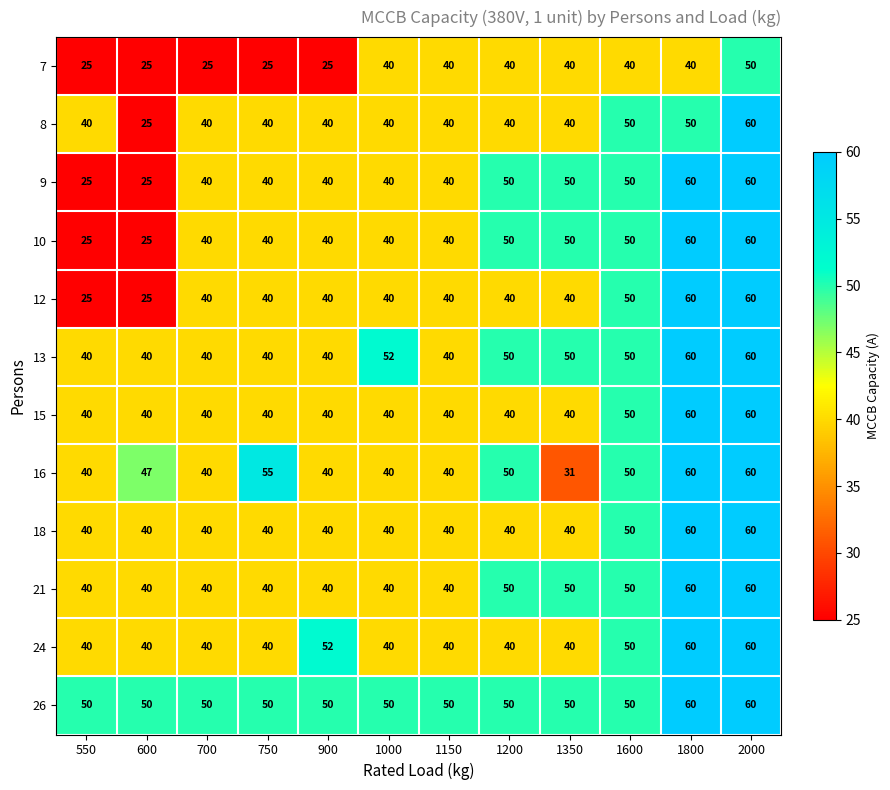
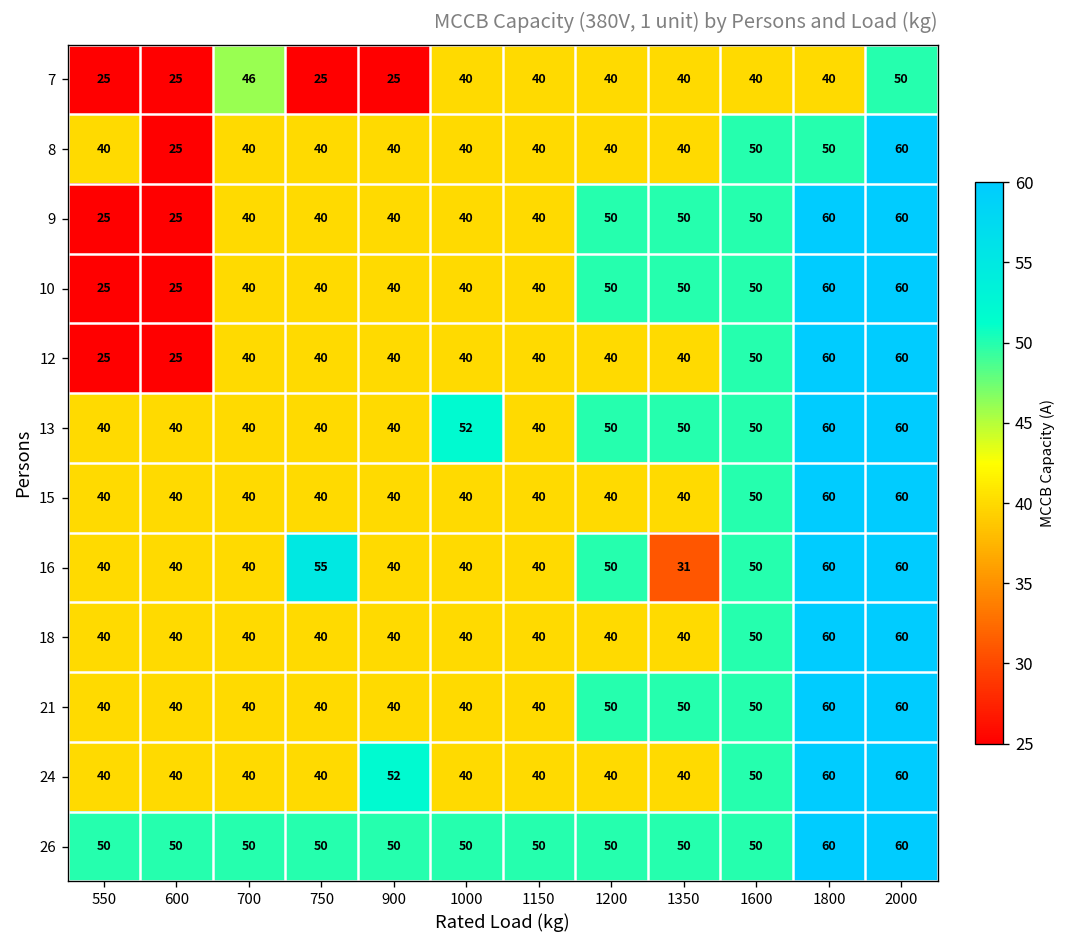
  {
    "7": {
      "550": 25,
      "600": 25,
-     "700": 25,
+     "700": 46,
      "750": 25,
      "900": 25,
      "1000": 40,
      "1150": 40,
      "1200": 40,
      "1350": 40,
      "1600": 40,
      "1800": 40,
      "2000": 50
    },
    "8": {
      "550": 40,
      "600": 25,
      "700": 40,
      "750": 40,
      "900": 40,
      "1000": 40,
      "1150": 40,
      "1200": 40,
      "1350": 40,
      "1600": 50,
      "1800": 50,
      "2000": 60
    },
    "9": {
      "550": 25,
      "600": 25,
      "700": 40,
      "750": 40,
      "900": 40,
      "1000": 40,
      "1150": 40,
      "1200": 50,
      "1350": 50,
      "1600": 50,
      "1800": 60,
      "2000": 60
    },
    "10": {
      "550": 25,
      "600": 25,
      "700": 40,
      "750": 40,
      "900": 40,
      "1000": 40,
      "1150": 40,
      "1200": 50,
      "1350": 50,
      "1600": 50,
      "1800": 60,
      "2000": 60
    },
    "12": {
      "550": 25,
      "600": 25,
      "700": 40,
      "750": 40,
      "900": 40,
      "1000": 40,
      "1150": 40,
      "1200": 40,
      "1350": 40,
      "1600": 50,
      "1800": 60,
      "2000": 60
    },
    "13": {
      "550": 40,
      "600": 40,
      "700": 40,
      "750": 40,
      "900": 40,
      "1000": 52,
      "1150": 40,
      "1200": 50,
      "1350": 50,
      "1600": 50,
      "1800": 60,
      "2000": 60
    },
    "15": {
      "550": 40,
      "600": 40,
      "700": 40,
      "750": 40,
      "900": 40,
      "1000": 40,
      "1150": 40,
      "1200": 40,
      "1350": 40,
      "1600": 50,
      "1800": 60,
      "2000": 60
    },
    "16": {
      "550": 40,
-     "600": 47,
+     "600": 40,
      "700": 40,
      "750": 55,
      "900": 40,
      "1000": 40,
      "1150": 40,
      "1200": 50,
      "1350": 31,
      "1600": 50,
      "1800": 60,
      "2000": 60
    },
    "18": {
      "550": 40,
      "600": 40,
      "700": 40,
      "750": 40,
      "900": 40,
      "1000": 40,
      "1150": 40,
      "1200": 40,
      "1350": 40,
      "1600": 50,
      "1800": 60,
      "2000": 60
    },
    "21": {
      "550": 40,
      "600": 40,
      "700": 40,
      "750": 40,
      "900": 40,
      "1000": 40,
      "1150": 40,
      "1200": 50,
      "1350": 50,
      "1600": 50,
      "1800": 60,
      "2000": 60
    },
    "24": {
      "550": 40,
      "600": 40,
      "700": 40,
      "750": 40,
      "900": 52,
      "1000": 40,
      "1150": 40,
      "1200": 40,
      "1350": 40,
      "1600": 50,
      "1800": 60,
      "2000": 60
    },
    "26": {
      "550": 50,
      "600": 50,
      "700": 50,
      "750": 50,
      "900": 50,
      "1000": 50,
      "1150": 50,
      "1200": 50,
      "1350": 50,
      "1600": 50,
      "1800": 60,
      "2000": 60
    }
  }
